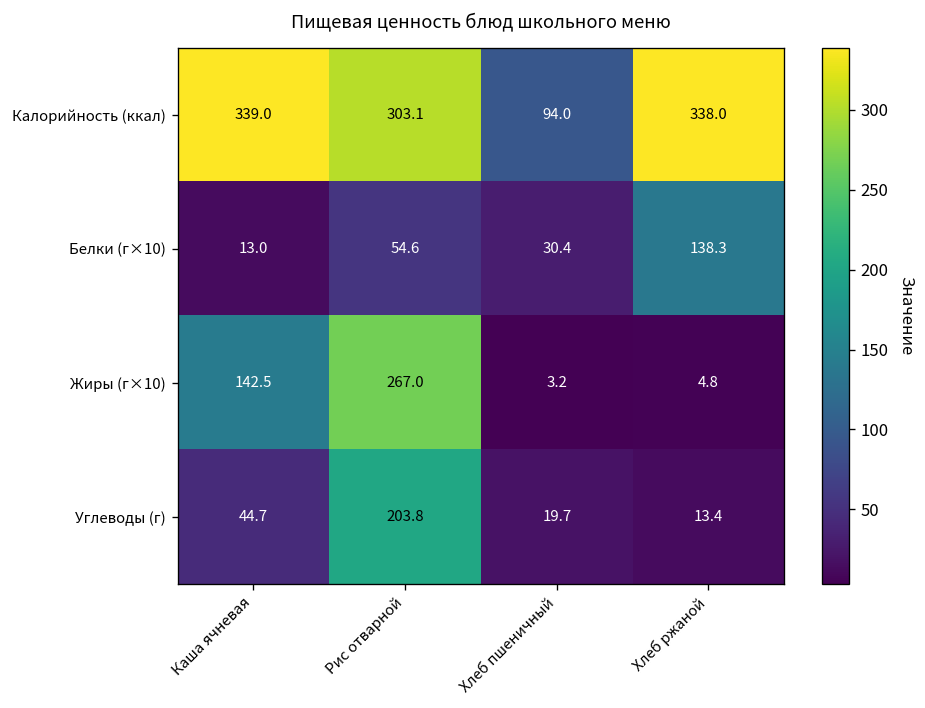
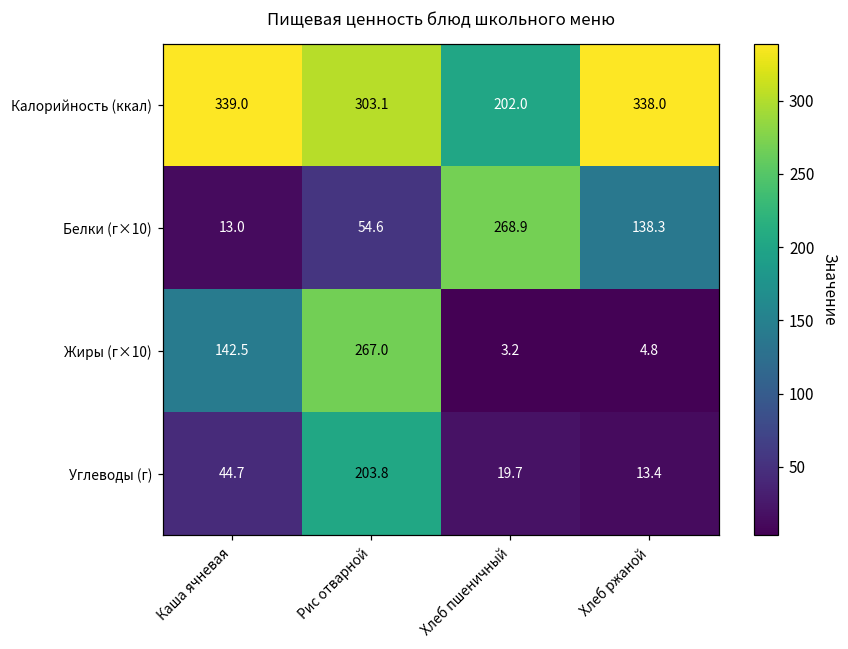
  {
    "Калорийность (ккал)": {
      "Каша ячневая": 339.0,
      "Рис отварной": 303.1,
-     "Хлеб пшеничный": 94.0,
+     "Хлеб пшеничный": 202.0,
      "Хлеб ржаной": 338.0
    },
    "Белки (г×10)": {
      "Каша ячневая": 13.0,
      "Рис отварной": 54.6,
-     "Хлеб пшеничный": 30.4,
+     "Хлеб пшеничный": 268.9,
      "Хлеб ржаной": 138.3
    },
    "Жиры (г×10)": {
      "Каша ячневая": 142.5,
      "Рис отварной": 267.0,
      "Хлеб пшеничный": 3.2,
      "Хлеб ржаной": 4.8
    },
    "Углеводы (г)": {
      "Каша ячневая": 44.7,
      "Рис отварной": 203.8,
      "Хлеб пшеничный": 19.7,
      "Хлеб ржаной": 13.4
    }
  }
